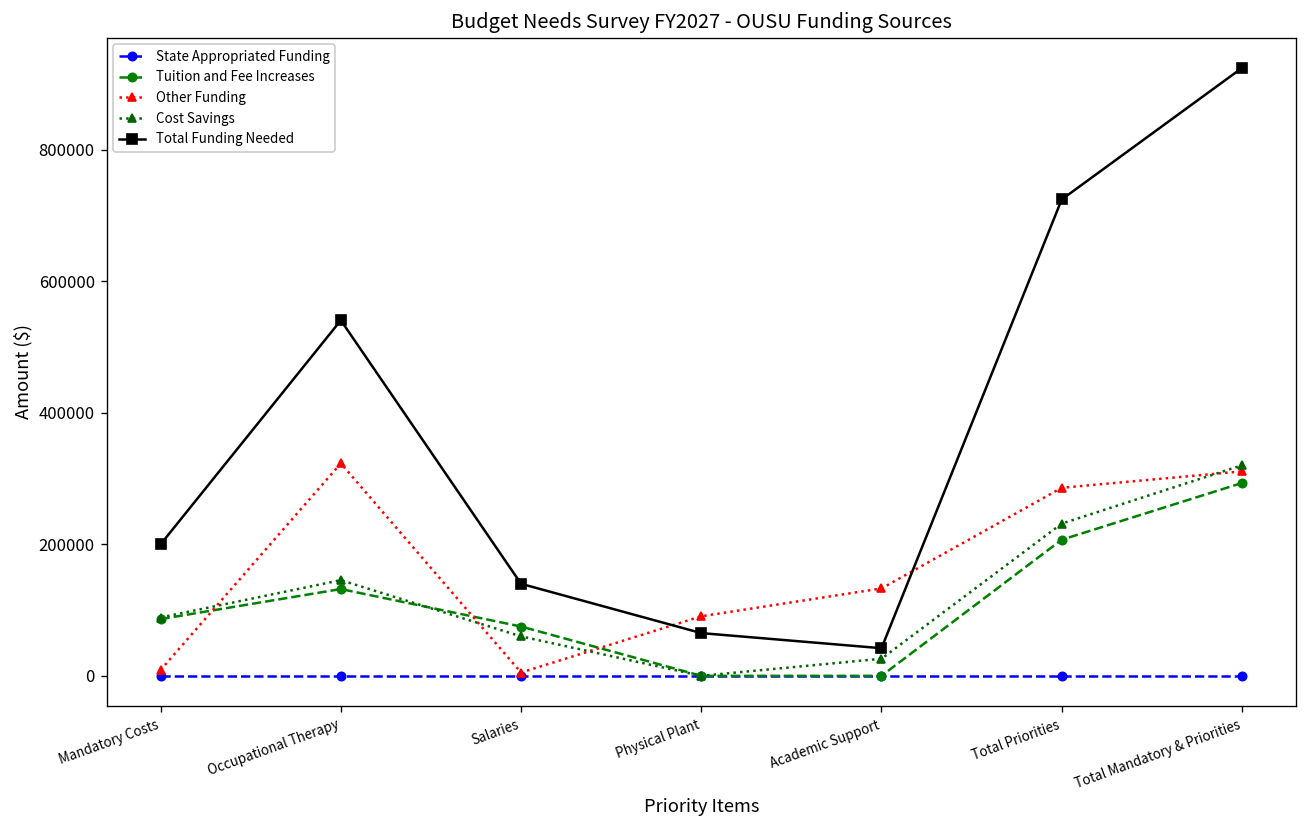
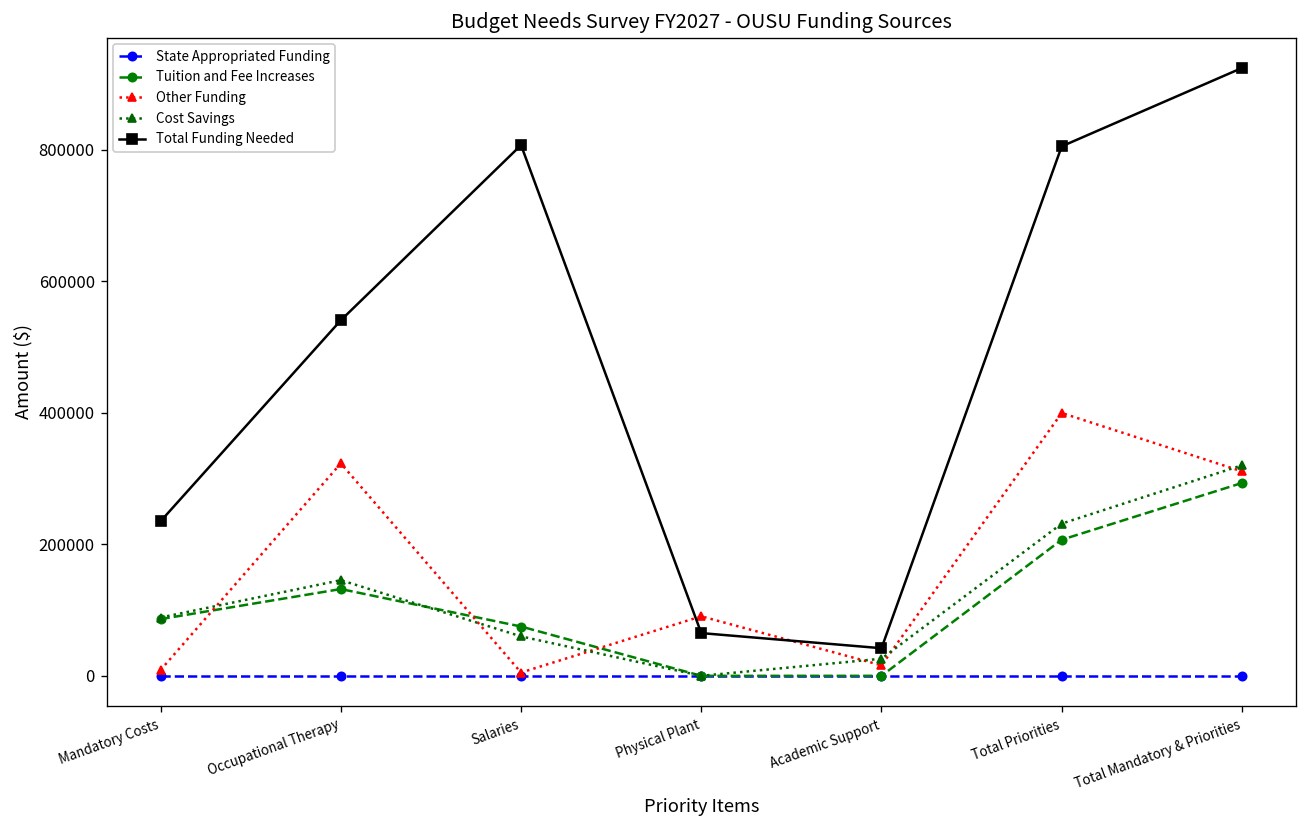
  {
    "State Appropriated Funding": {
      "Mandatory Costs": 0,
      "Occupational Therapy": 0,
      "Salaries": 0,
      "Total Priorities": 0,
      "Total Mandatory & Priorities": 0
    },
    "Other Funding": {
      "Mandatory Costs": 10000,
      "Occupational Therapy": 320000,
      "Salaries": 10000,
      "Physical Plant": 90000,
-     "Academic Support": 130000,
-     "Total Priorities": 290000,
+     "Academic Support": 20000,
+     "Total Priorities": 400000,
      "Total Mandatory & Priorities": 310000
    },
    "Total Funding Needed": {
-     "Mandatory Costs": 200000,
+     "Mandatory Costs": 240000,
      "Occupational Therapy": 540000,
-     "Salaries": 140000,
+     "Salaries": 810000,
      "Physical Plant": 70000,
      "Academic Support": 40000,
-     "Total Priorities": 720000,
+     "Total Priorities": 810000,
      "Total Mandatory & Priorities": 920000
    }
  }
